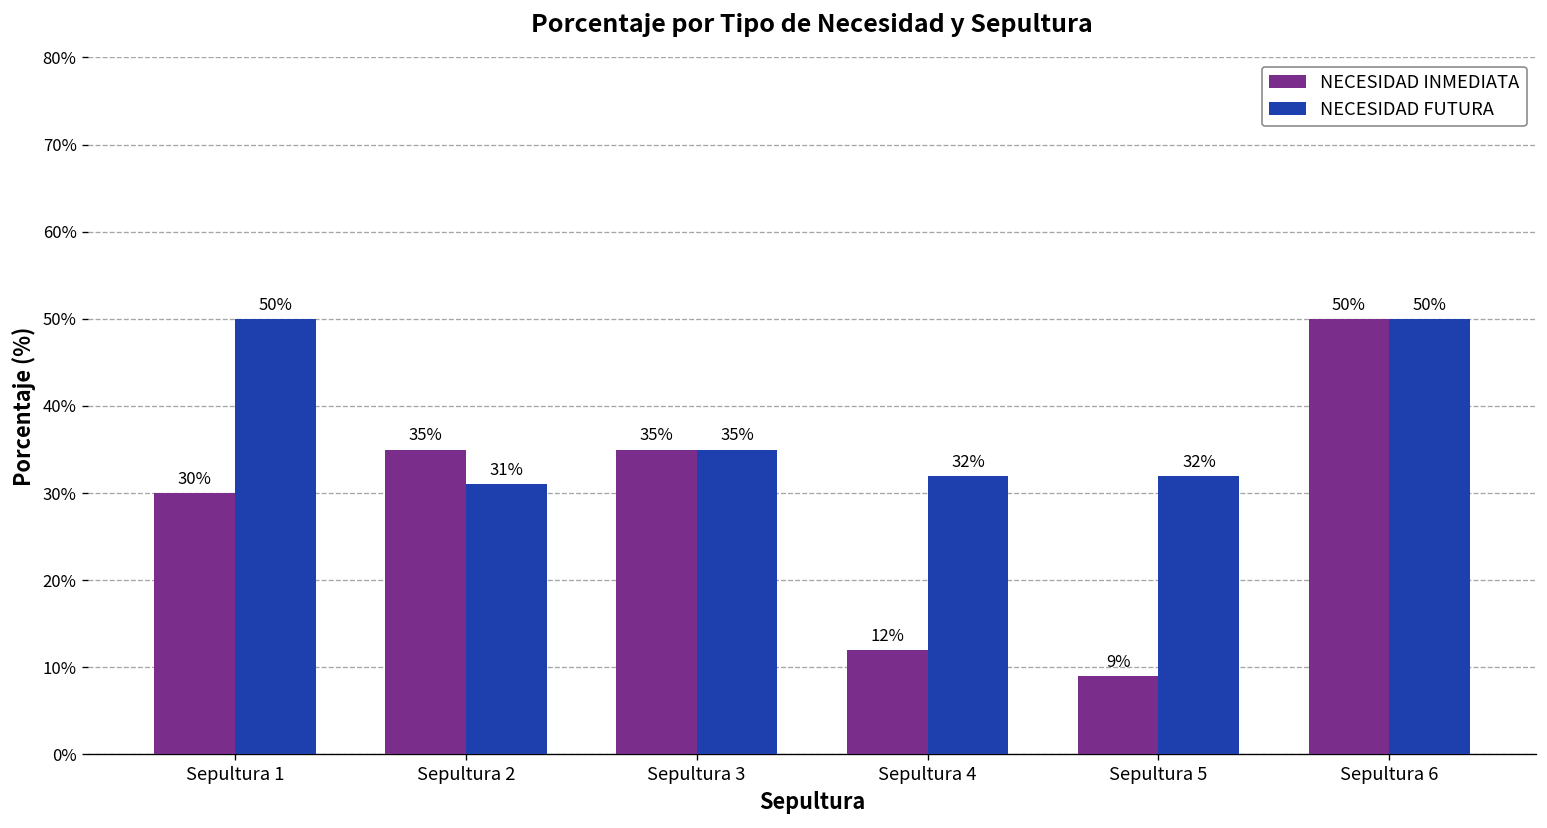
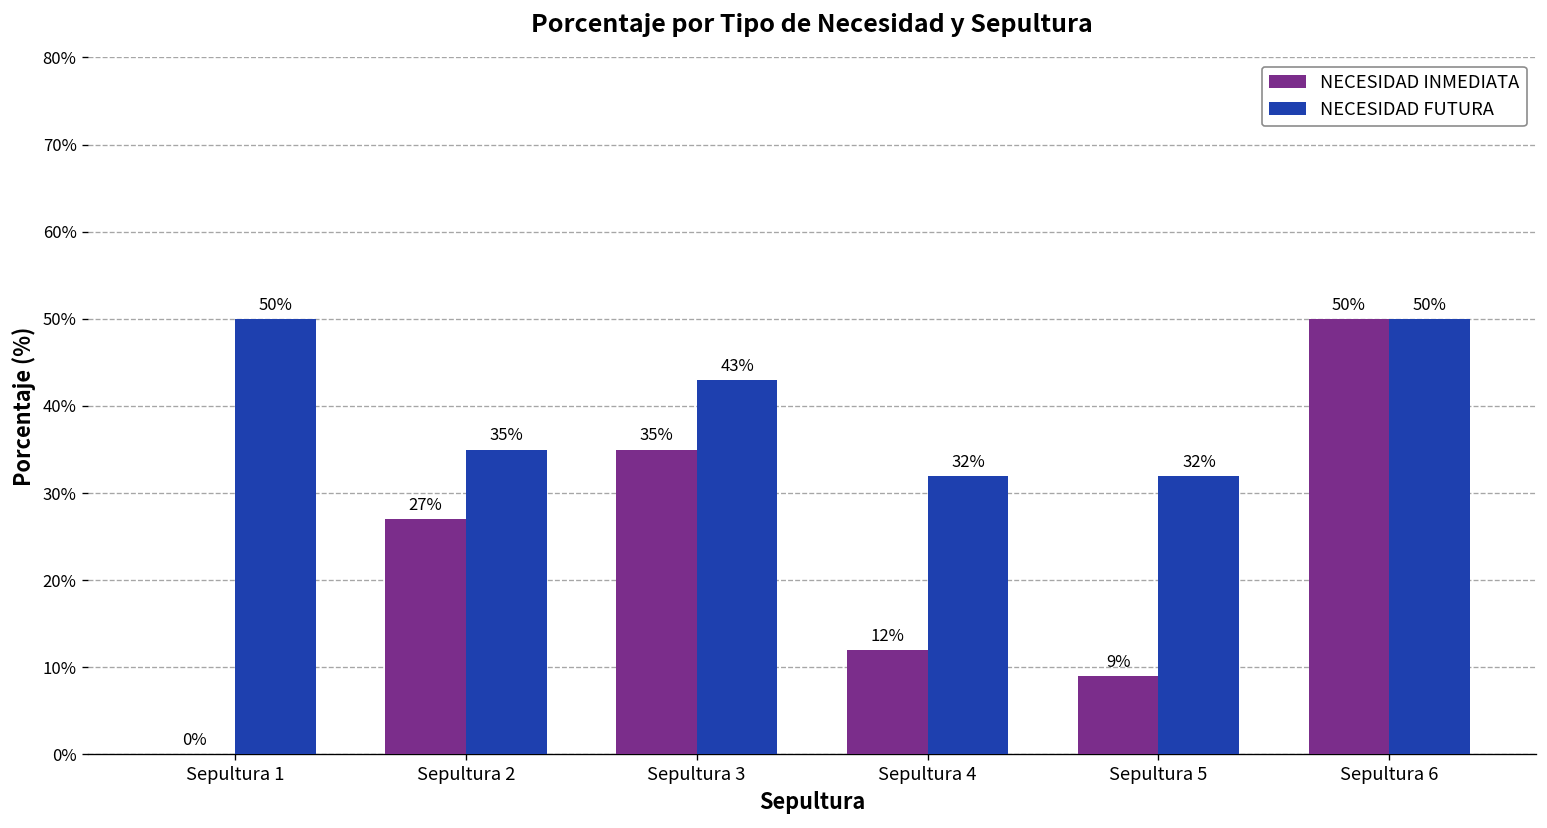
  {
    "NECESIDAD INMEDIATA": {
-     "Sepultura 1": "30%",
-     "Sepultura 2": "35%",
+     "Sepultura 1": "0%",
+     "Sepultura 2": "27%",
      "Sepultura 3": "35%",
      "Sepultura 4": "12%",
      "Sepultura 5": "9%",
      "Sepultura 6": "50%"
    },
    "NECESIDAD FUTURA": {
      "Sepultura 1": "50%",
-     "Sepultura 2": "31%",
-     "Sepultura 3": "35%",
+     "Sepultura 2": "35%",
+     "Sepultura 3": "43%",
      "Sepultura 4": "32%",
      "Sepultura 5": "32%",
      "Sepultura 6": "50%"
    }
  }
